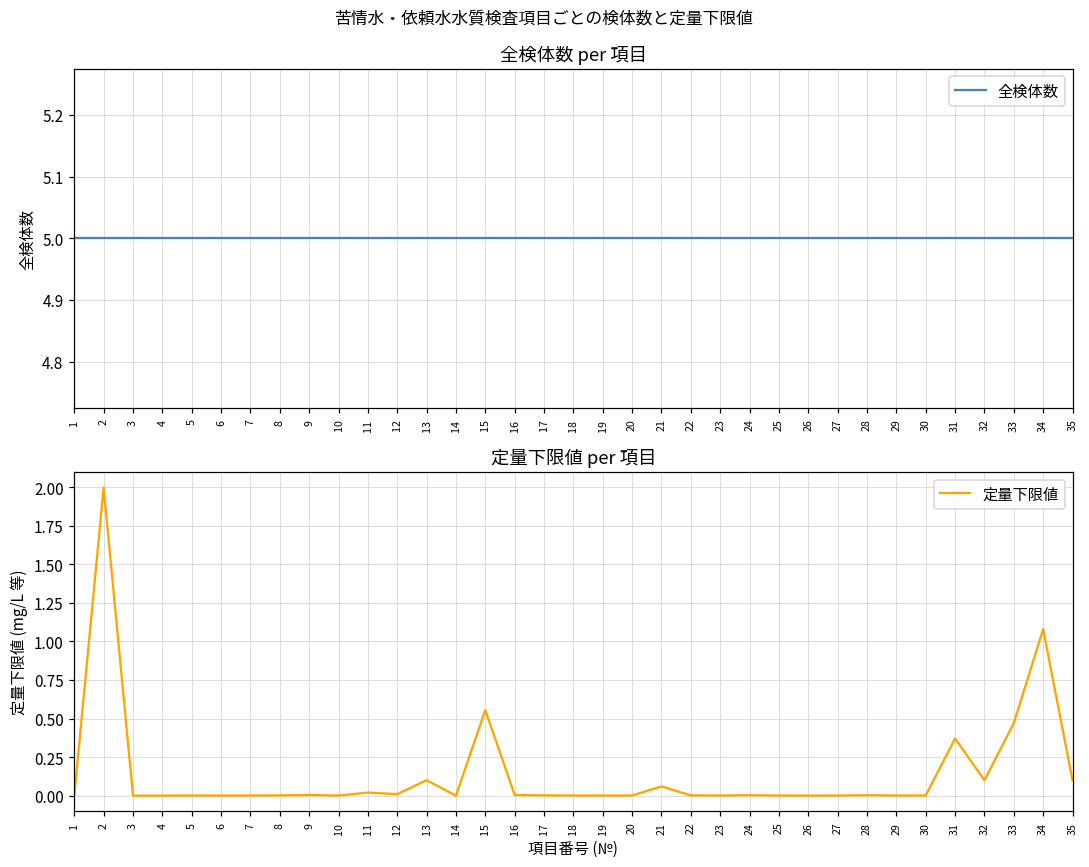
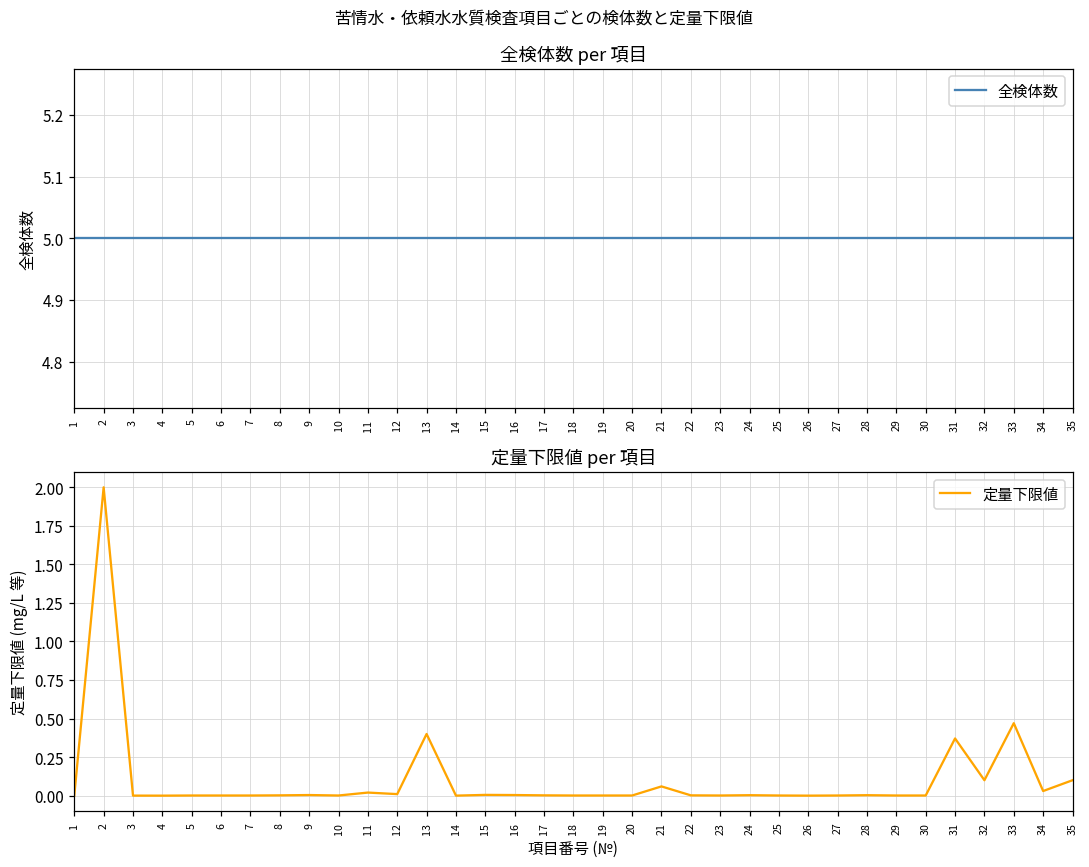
  {
    "全検体数 per 項目": {
      "1": 5.00,
      "2": 5.00,
      "3": 5.00,
      "4": 5.00,
      "5": 5.00,
      "6": 5.00,
      "7": 5.00,
      "8": 5.00,
      "9": 5.00,
      "10": 5.00,
      "11": 5.00,
      "12": 5.00,
      "13": 5.00,
      "14": 5.00,
      "15": 5.00,
      "16": 5.00,
      "17": 5.00,
      "18": 5.00,
      "19": 5.00,
      "20": 5.00,
      "21": 5.00,
      "22": 5.00,
      "23": 5.00,
      "24": 5.00,
      "25": 5.00,
      "26": 5.00,
      "27": 5.00,
      "28": 5.00,
      "29": 5.00,
      "30": 5.00,
      "31": 5.00,
      "32": 5.00,
      "33": 5.00,
      "34": 5.00,
      "35": 5.00
    },
    "定量下限値 per 項目": {
      "1": 0.00,
      "2": 2.00,
      "3": 0.00,
      "4": 0.00,
      "5": 0.00,
      "6": 0.00,
      "7": 0.00,
      "8": 0.00,
      "9": 0.00,
      "10": 0.00,
      "11": 0.02,
      "12": 0.01,
-     "13": 0.1,
+     "13": 0.4,
      "14": 0.00,
-     "15": 0.56,
+     "15": 0.01,
      "16": 0.00,
      "17": 0.00,
      "18": 0.00,
      "19": 0.00,
      "20": 0.00,
      "21": 0.06,
      "22": 0.00,
      "23": 0.00,
      "24": 0.00,
      "25": 0.00,
      "26": 0.00,
      "27": 0.00,
      "28": 0.00,
      "29": 0.00,
      "30": 0.00,
      "31": 0.37,
      "32": 0.10,
      "33": 0.47,
-     "34": 1.08,
+     "34": 0.03,
      "35": 0.10
    }
  }
